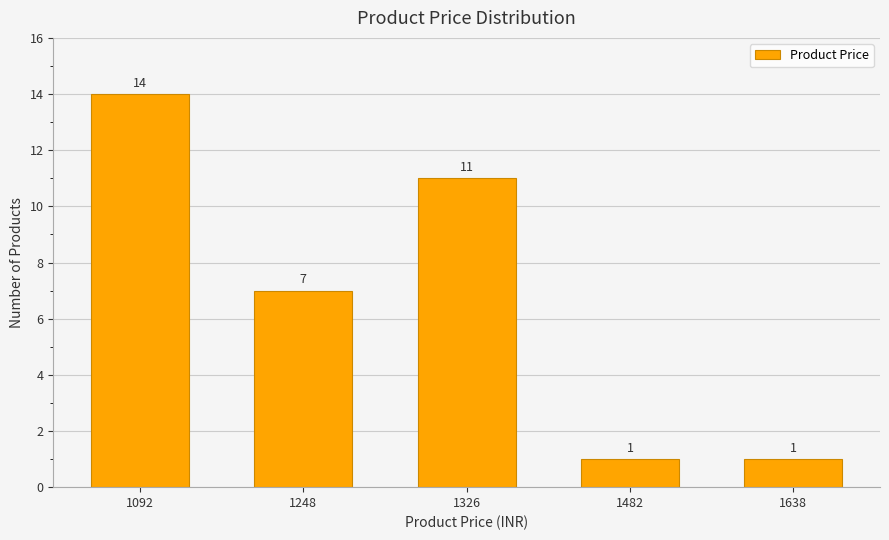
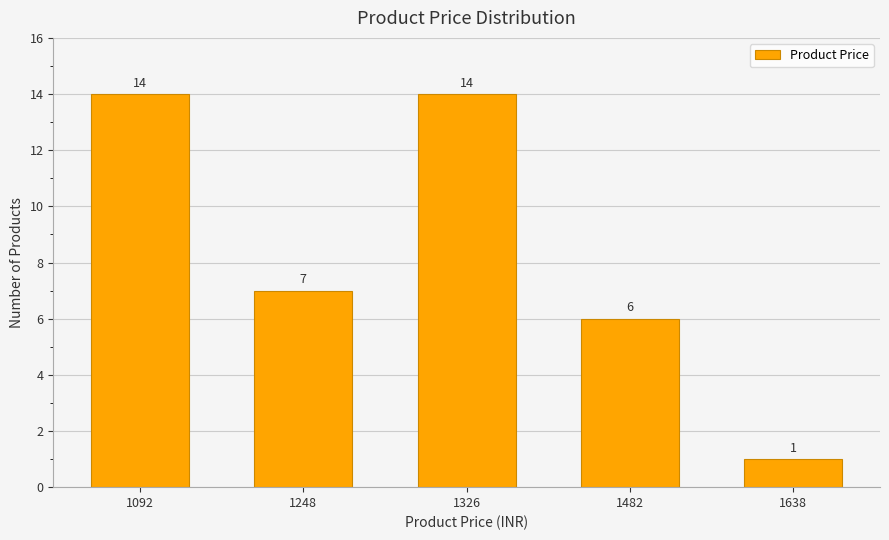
  {
    "1092": 14,
    "1248": 7,
-   "1326": 11,
-   "1482": 1,
+   "1326": 14,
+   "1482": 6,
    "1638": 1
  }
